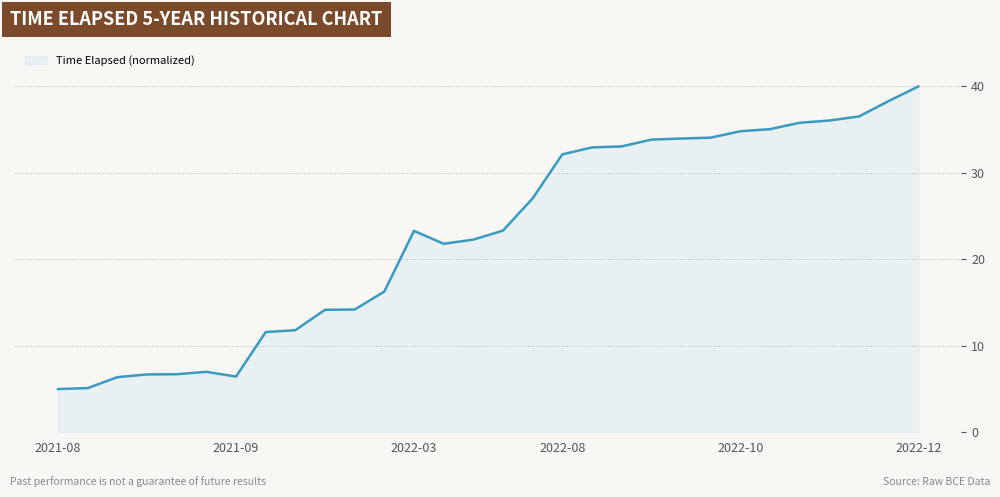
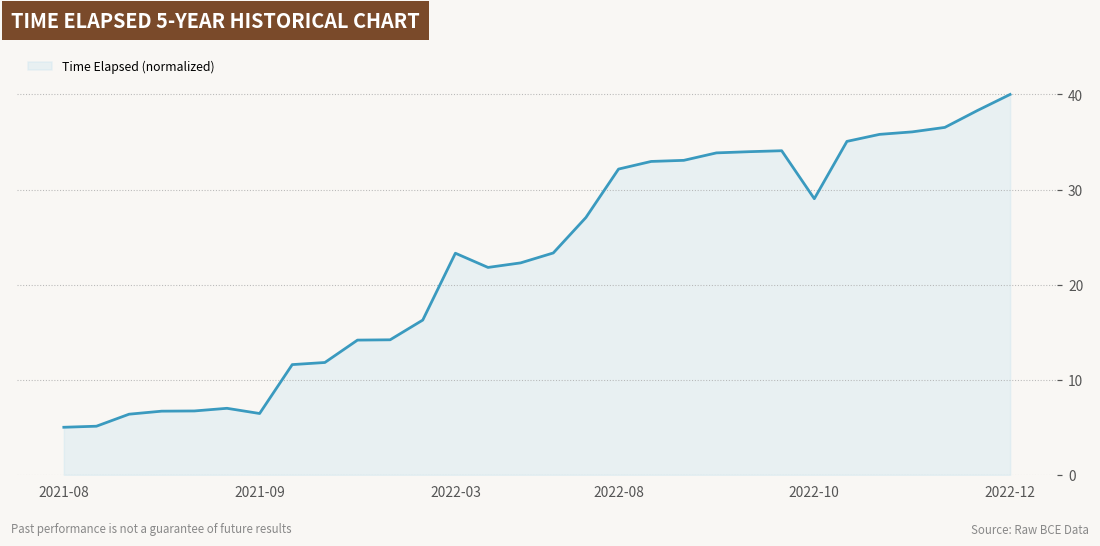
  {
    "2021-08": 5,
    "2021-09": 6,
    "2022-03": 23,
    "2022-08": 32,
-   "2022-10": 35,
+   "2022-10": 29,
    "2022-12": 40
  }
